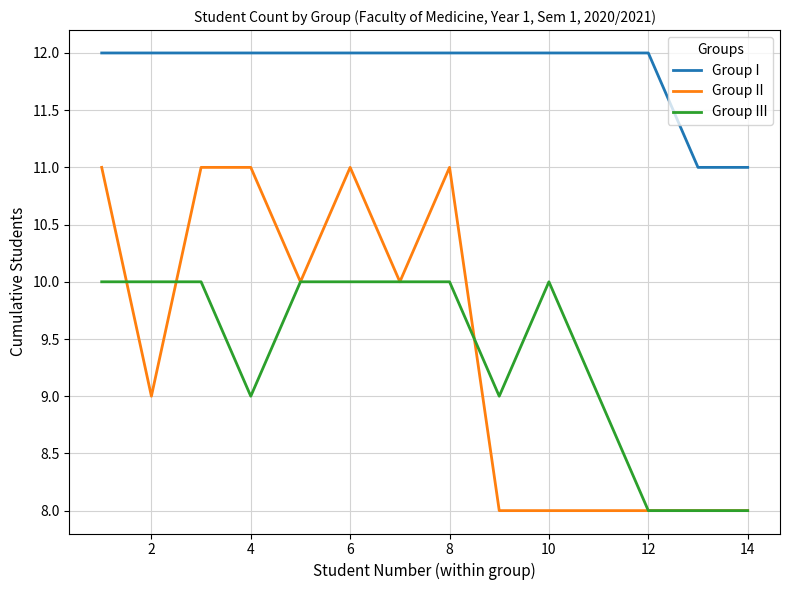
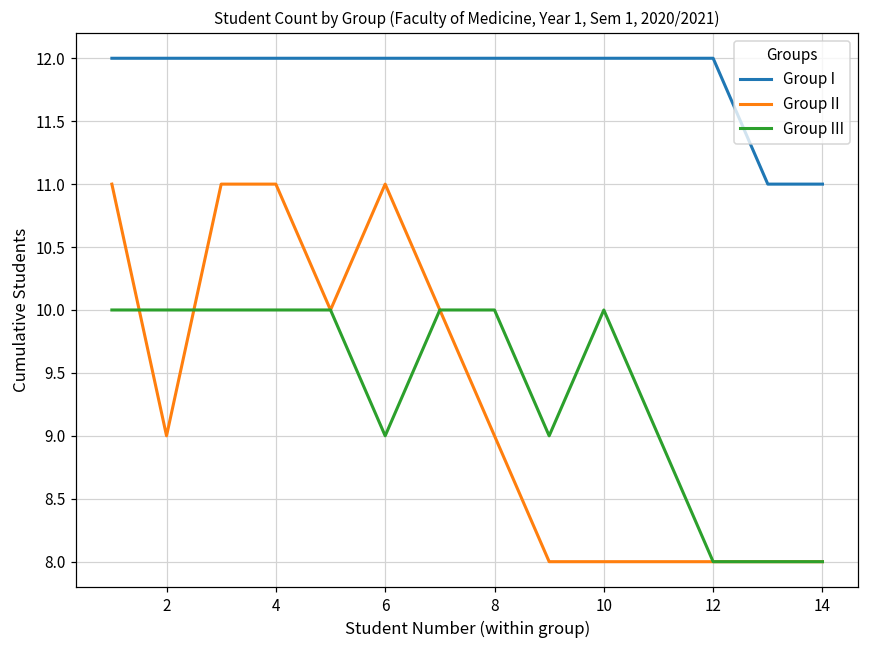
  {
    "Group I": {
      "2": 12,
      "4": 12,
      "6": 12,
      "8": 12,
      "10": 12,
      "12": 12,
      "14": 11
    },
    "Group II": {
      "2": 9,
      "4": 11,
      "6": 11,
-     "8": 11,
+     "8": 9,
      "10": 8
    },
    "Group III": {
      "2": 10,
-     "4": 9,
-     "6": 10,
+     "4": 10,
+     "6": 9,
      "8": 10,
      "10": 10
    }
  }
